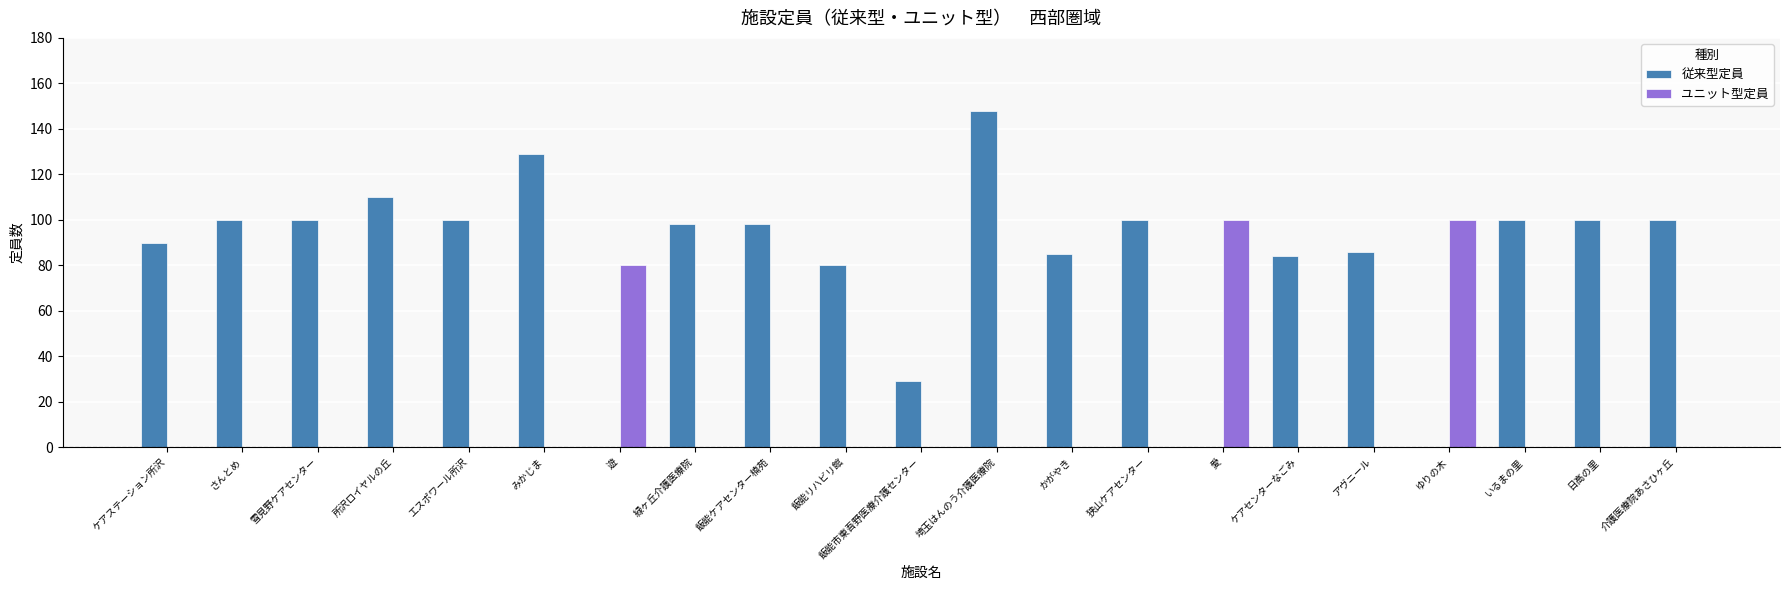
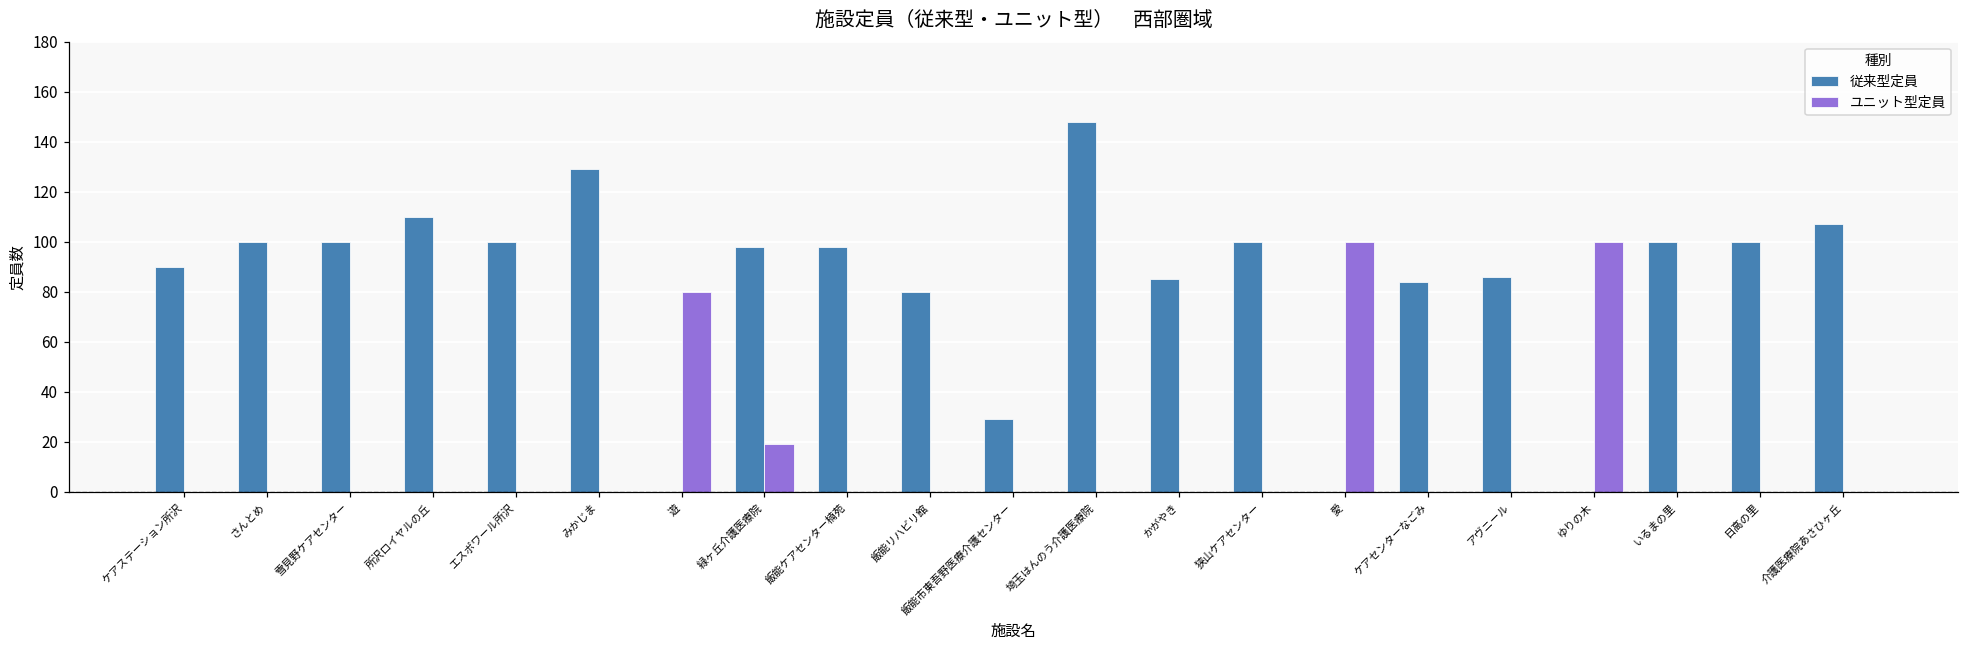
  {
    "従来型定員": {
      "ケアステーション所沢": 90,
      "さんとめ": 100,
      "雪見野ケアセンター": 100,
      "所沢ロイヤルの丘": 110,
      "エスポワール所沢": 100,
      "みかじま": 129,
      "遊": 0,
      "緑ヶ丘介護医療院": 98,
      "飯能ケアセンター楠苑": 98,
      "飯能リハビリ館": 80,
      "飯能市東吾野医療介護センター": 29,
      "埼玉はんのう介護医療院": 148,
      "かがやき": 85,
      "狭山ケアセンター": 100,
      "愛": 0,
      "ケアセンターなごみ": 84,
      "アヴニール": 86,
      "ゆりの木": 0,
      "いるまの里": 100,
      "日高の里": 100,
-     "介護医療院あさひヶ丘": 100
+     "介護医療院あさひヶ丘": 107
    },
    "ユニット型定員": {
      "ケアステーション所沢": 0,
      "さんとめ": 0,
      "雪見野ケアセンター": 0,
      "所沢ロイヤルの丘": 0,
      "エスポワール所沢": 0,
      "みかじま": 0,
      "遊": 80,
-     "緑ヶ丘介護医療院": 0,
+     "緑ヶ丘介護医療院": 19,
      "飯能ケアセンター楠苑": 0,
      "飯能リハビリ館": 0,
      "飯能市東吾野医療介護センター": 0,
      "埼玉はんのう介護医療院": 0,
      "かがやき": 0,
      "狭山ケアセンター": 0,
      "愛": 100,
      "ケアセンターなごみ": 0,
      "アヴニール": 0,
      "ゆりの木": 100,
      "いるまの里": 0,
      "日高の里": 0,
      "介護医療院あさひヶ丘": 0
    }
  }
